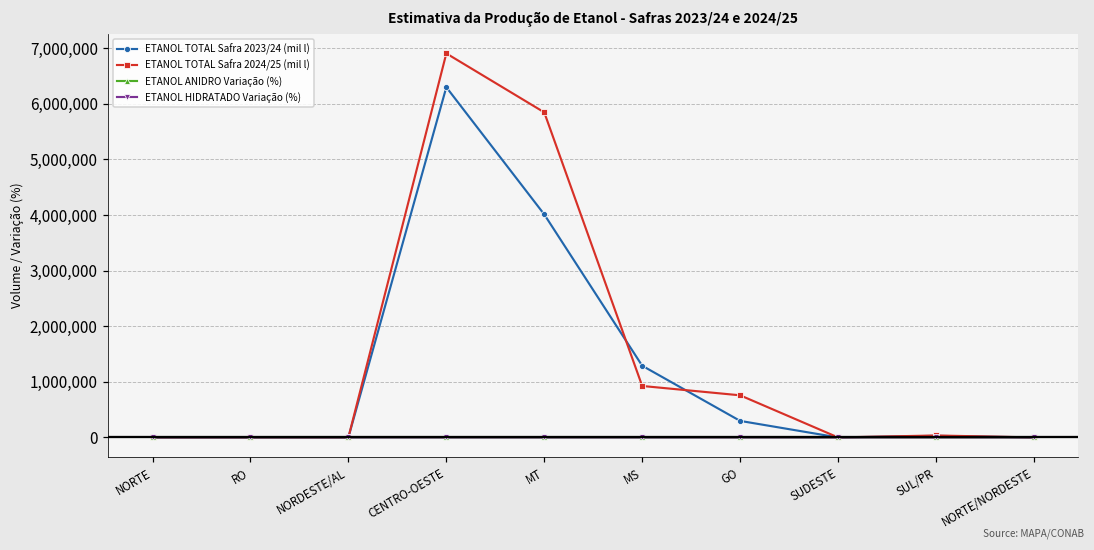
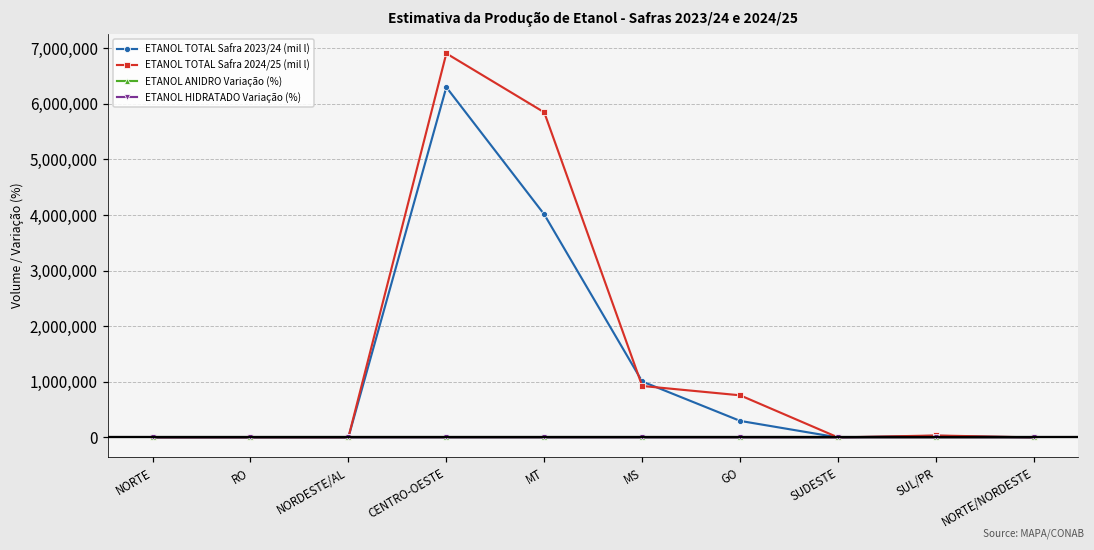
  {
    "ETANOL TOTAL Safra 2023/24 (mil l)": {
      "CENTRO-OESTE": "6,300,000",
      "MT": "4,000,000",
-     "MS": "1,300,000",
+     "MS": "1,000,000",
      "GO": "300,000"
    },
    "ETANOL TOTAL Safra 2024/25 (mil l)": {
      "CENTRO-OESTE": "6,900,000",
      "MT": "5,800,000",
      "MS": "900,000",
      "GO": "800,000"
    },
    "ETANOL HIDRATADO Variação (%)": {
      "CENTRO-OESTE": "0",
      "MT": "0",
      "MS": "0",
      "GO": "0"
    }
  }
